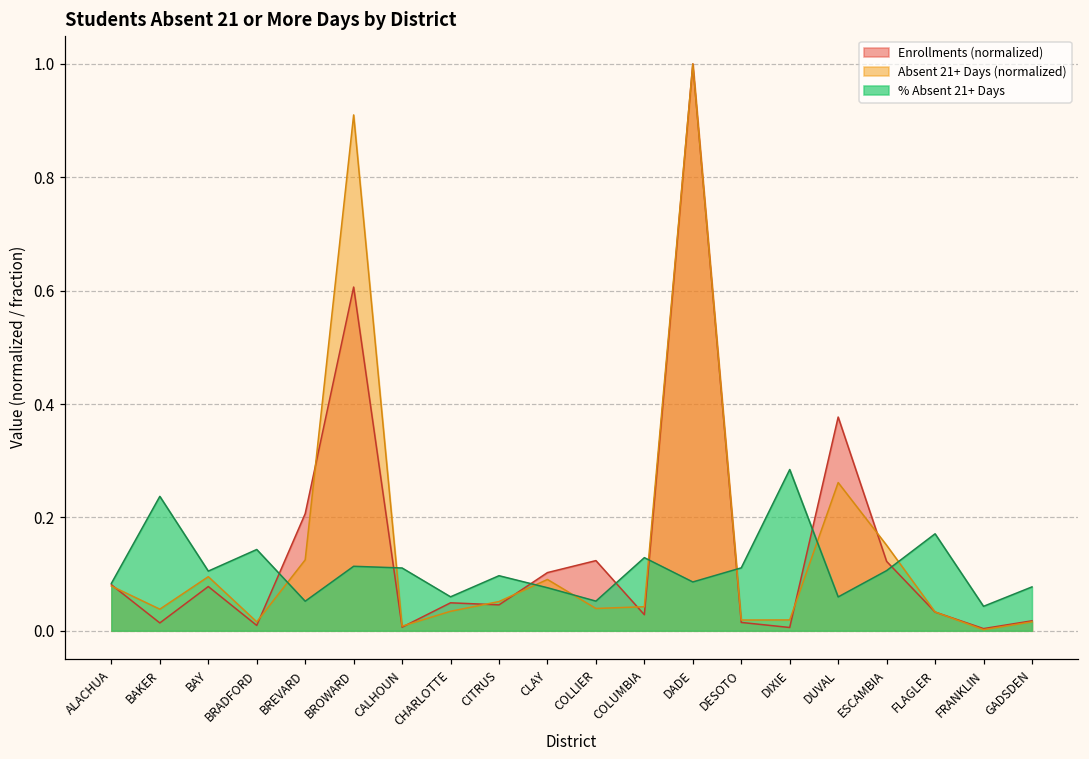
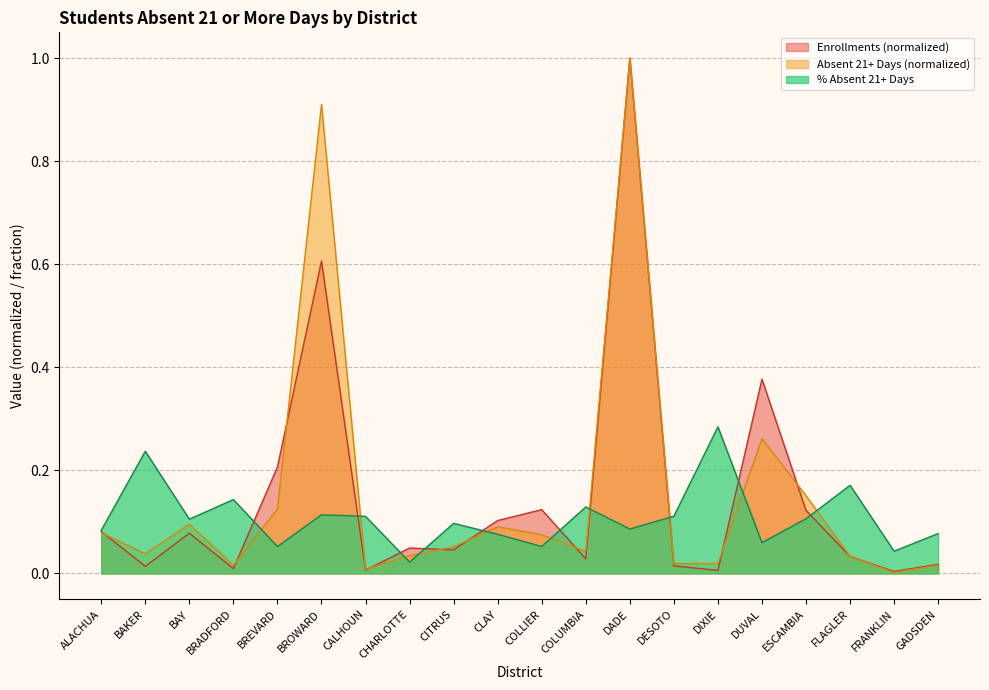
  {
    "Enrollments (normalized)": {
      "BAKER": 0.01,
      "BAY": 0.08,
      "BRADFORD": 0.01,
      "BREVARD": 0.21,
      "BROWARD": 0.61,
      "CHARLOTTE": 0.05,
      "CITRUS": 0.05,
      "CLAY": 0.10,
      "COLLIER": 0.12,
      "COLUMBIA": 0.03,
      "DIXIE": 0.01,
      "DUVAL": 0.38,
      "ESCAMBIA": 0.12
    },
    "Absent 21+ Days (normalized)": {
      "BAKER": 0.04,
      "BAY": 0.10,
      "BRADFORD": 0.02,
      "BREVARD": 0.13,
      "BROWARD": 0.91,
      "CHARLOTTE": 0.03,
      "CITRUS": 0.05,
      "CLAY": 0.09,
-     "COLLIER": 0.04,
+     "COLLIER": 0.08,
      "COLUMBIA": 0.04,
      "DIXIE": 0.02,
      "DUVAL": 0.26,
      "ESCAMBIA": 0.15
    },
    "% Absent 21+ Days": {
      "BAKER": 0.24,
      "BAY": 0.11,
      "BRADFORD": 0.14,
      "BREVARD": 0.05,
      "BROWARD": 0.11,
      "CALHOUN": 0.11,
-     "CHARLOTTE": 0.06,
+     "CHARLOTTE": 0.02,
      "CITRUS": 0.10,
      "CLAY": 0.08,
      "COLLIER": 0.05,
      "COLUMBIA": 0.13,
      "DADE": 0.09,
      "DESOTO": 0.11,
      "DIXIE": 0.28,
      "DUVAL": 0.06,
      "ESCAMBIA": 0.11,
      "FLAGLER": 0.17,
      "FRANKLIN": 0.04,
      "GADSDEN": 0.08
    }
  }
